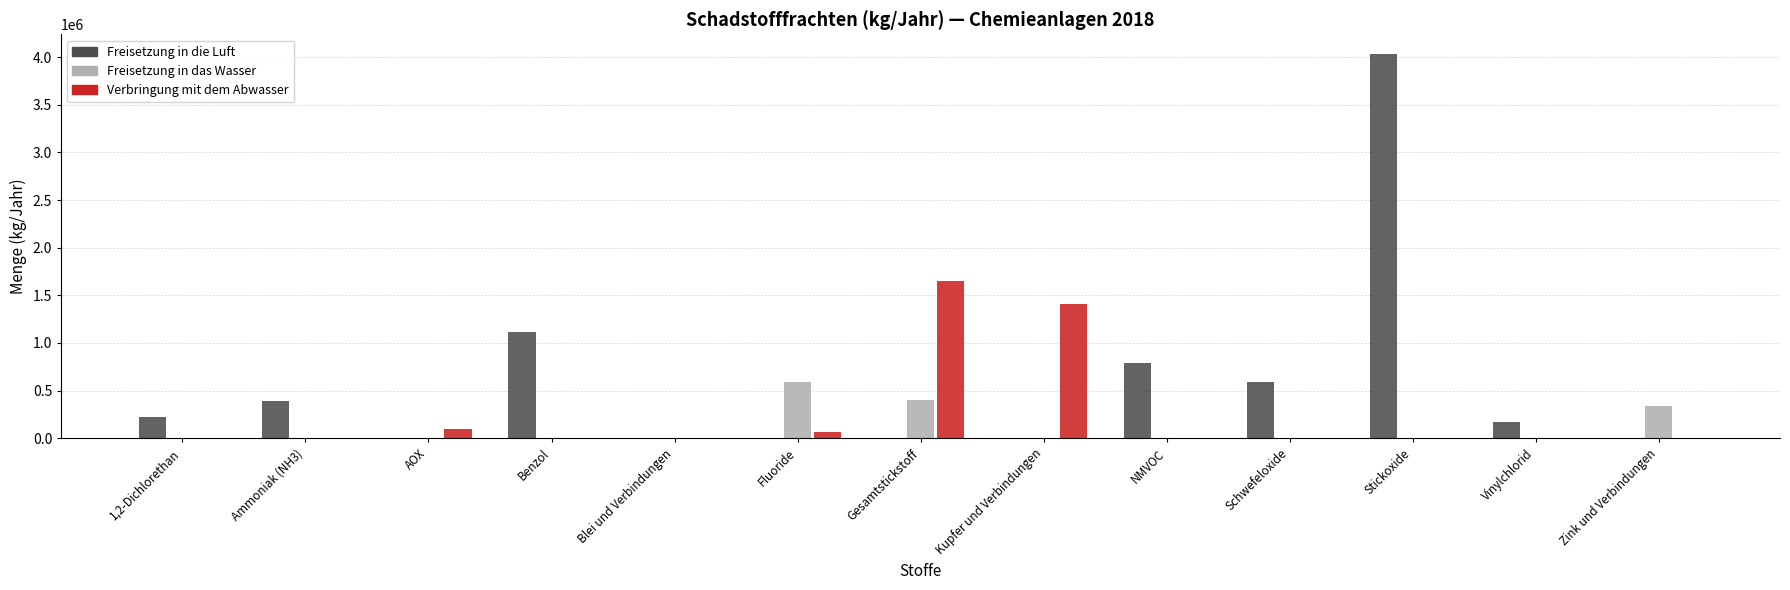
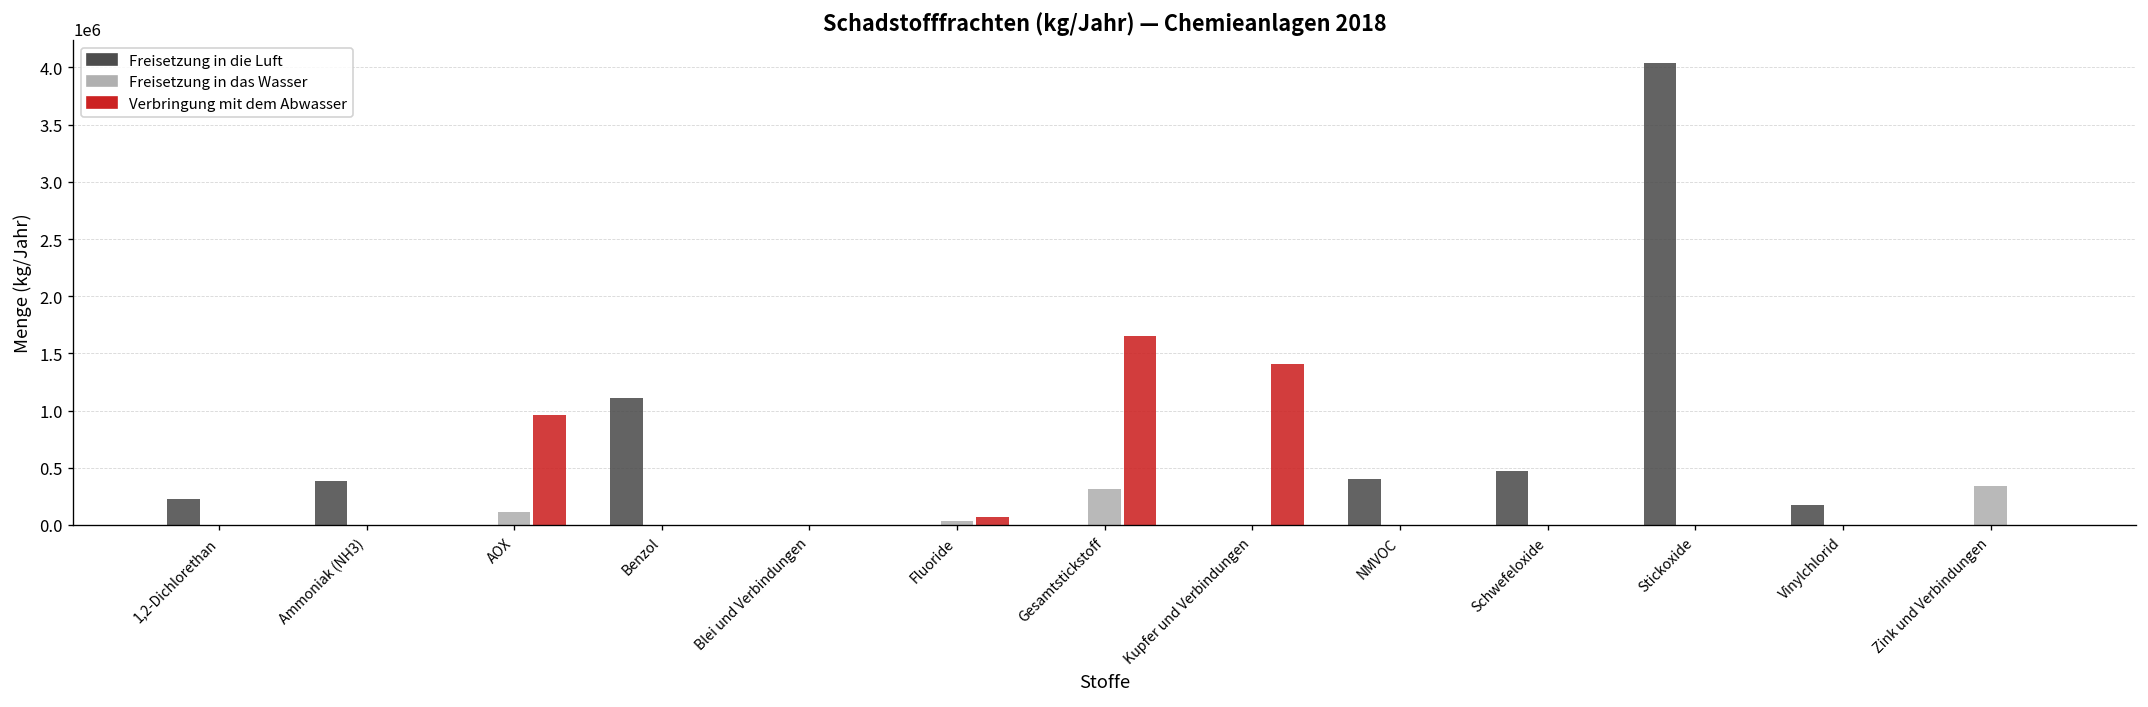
  {
    "Freisetzung in die Luft": {
      "1,2-Dichlorethan": 200000,
      "Ammoniak (NH3)": 400000,
      "AOX": 0,
      "Benzol": 1100000,
      "Blei und Verbindungen": 0,
      "Fluoride": 0,
      "Gesamtstickstoff": 0,
      "Kupfer und Verbindungen": 0,
-     "NMVOC": 800000,
-     "Schwefeloxide": 600000,
+     "NMVOC": 400000,
+     "Schwefeloxide": 500000,
      "Stickoxide": 4000000,
      "Vinylchlorid": 200000,
      "Zink und Verbindungen": 0
    },
    "Freisetzung in das Wasser": {
      "1,2-Dichlorethan": 0,
      "Ammoniak (NH3)": 0,
-     "AOX": 0,
+     "AOX": 100000,
      "Benzol": 0,
-     "Fluoride": 600000,
-     "Gesamtstickstoff": 400000,
+     "Fluoride": 0,
+     "Gesamtstickstoff": 300000,
      "NMVOC": 0,
      "Schwefeloxide": 0,
      "Stickoxide": 0,
      "Zink und Verbindungen": 300000
    },
    "Verbringung mit dem Abwasser": {
      "1,2-Dichlorethan": 0,
      "Ammoniak (NH3)": 0,
-     "AOX": 100000,
+     "AOX": 1000000,
      "Blei und Verbindungen": 0,
      "Fluoride": 100000,
      "Gesamtstickstoff": 1700000,
      "Kupfer und Verbindungen": 1400000,
      "NMVOC": 0,
      "Schwefeloxide": 0,
      "Stickoxide": 0
    }
  }
